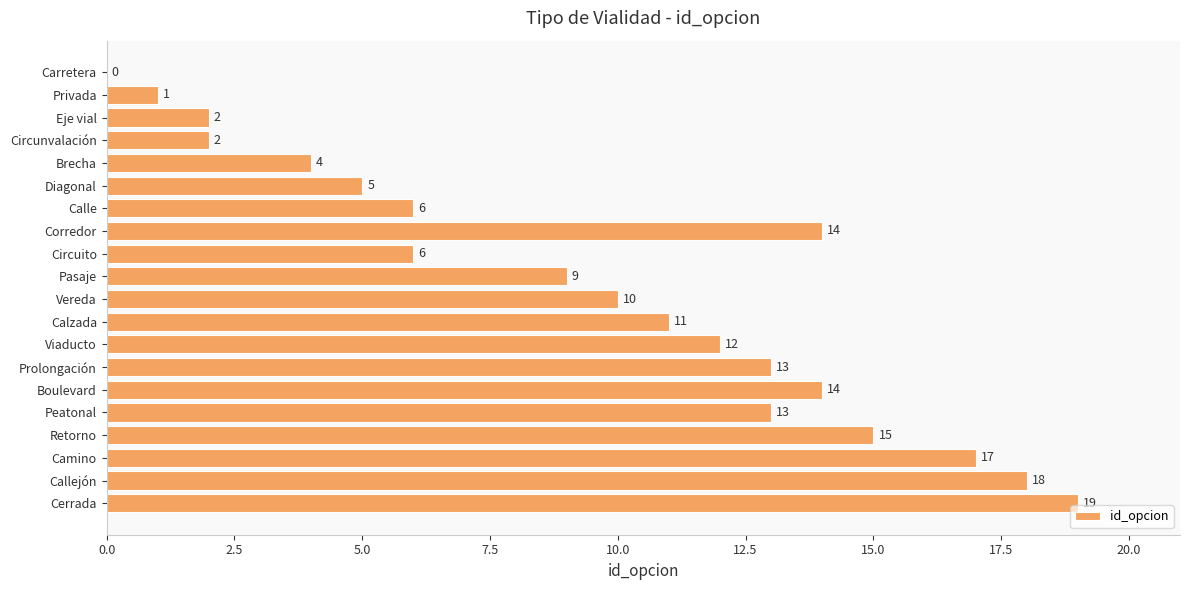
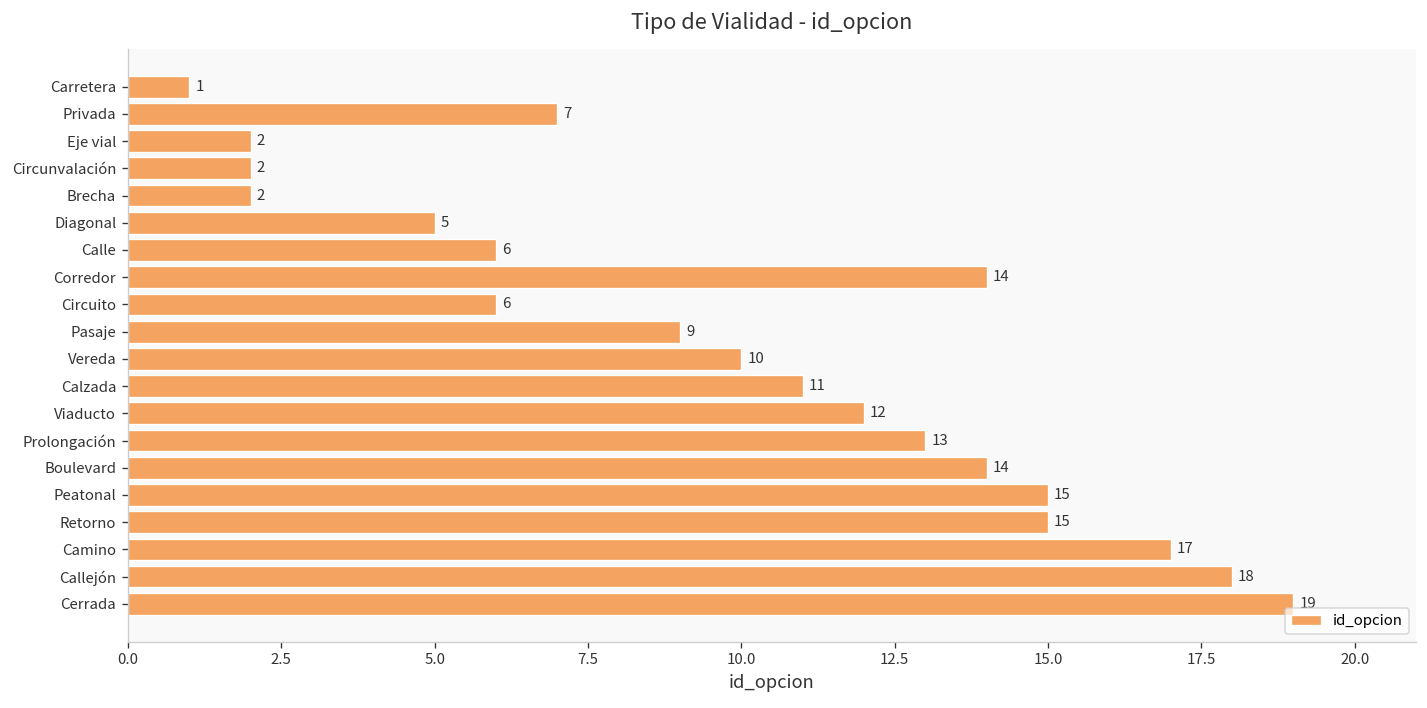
  {
-   "Carretera": 0,
-   "Privada": 1,
+   "Carretera": 1,
+   "Privada": 7,
    "Eje vial": 2,
    "Circunvalación": 2,
-   "Brecha": 4,
+   "Brecha": 2,
    "Diagonal": 5,
    "Calle": 6,
    "Corredor": 14,
    "Circuito": 6,
    "Pasaje": 9,
    "Vereda": 10,
    "Calzada": 11,
    "Viaducto": 12,
    "Prolongación": 13,
    "Boulevard": 14,
-   "Peatonal": 13,
+   "Peatonal": 15,
    "Retorno": 15,
    "Camino": 17,
    "Callejón": 18
  }
